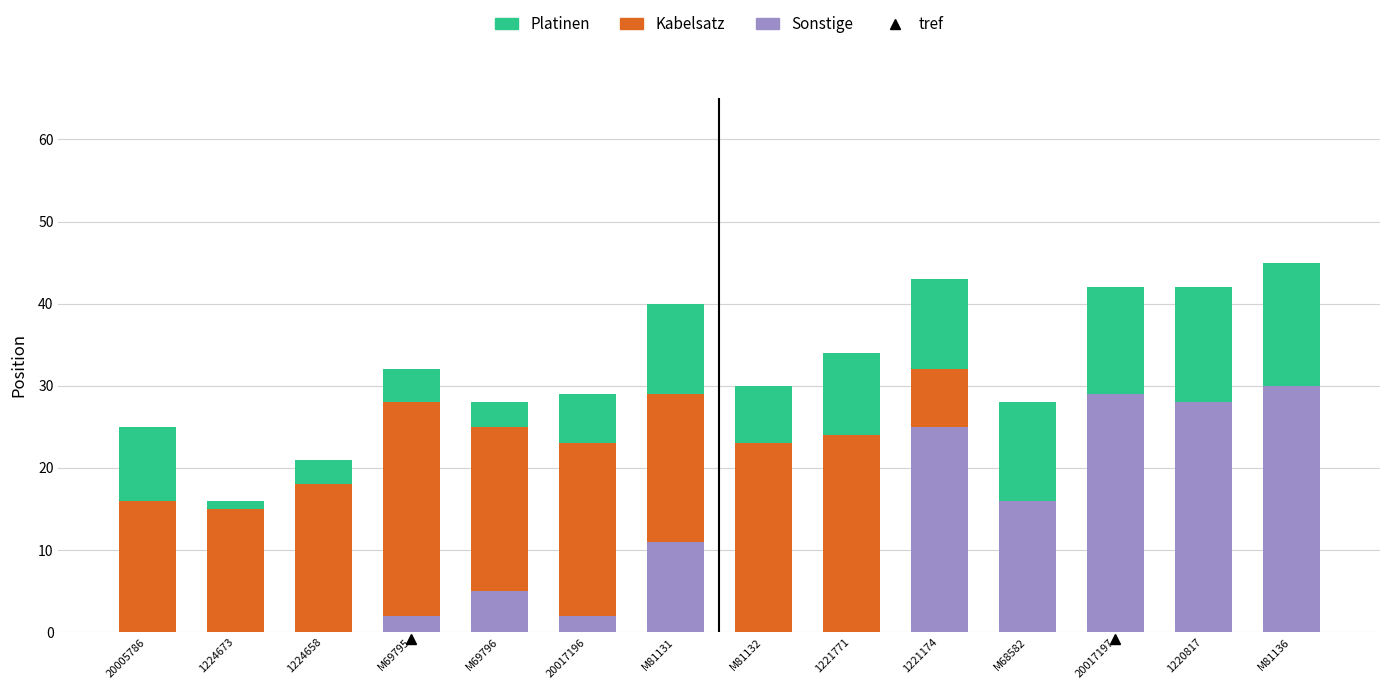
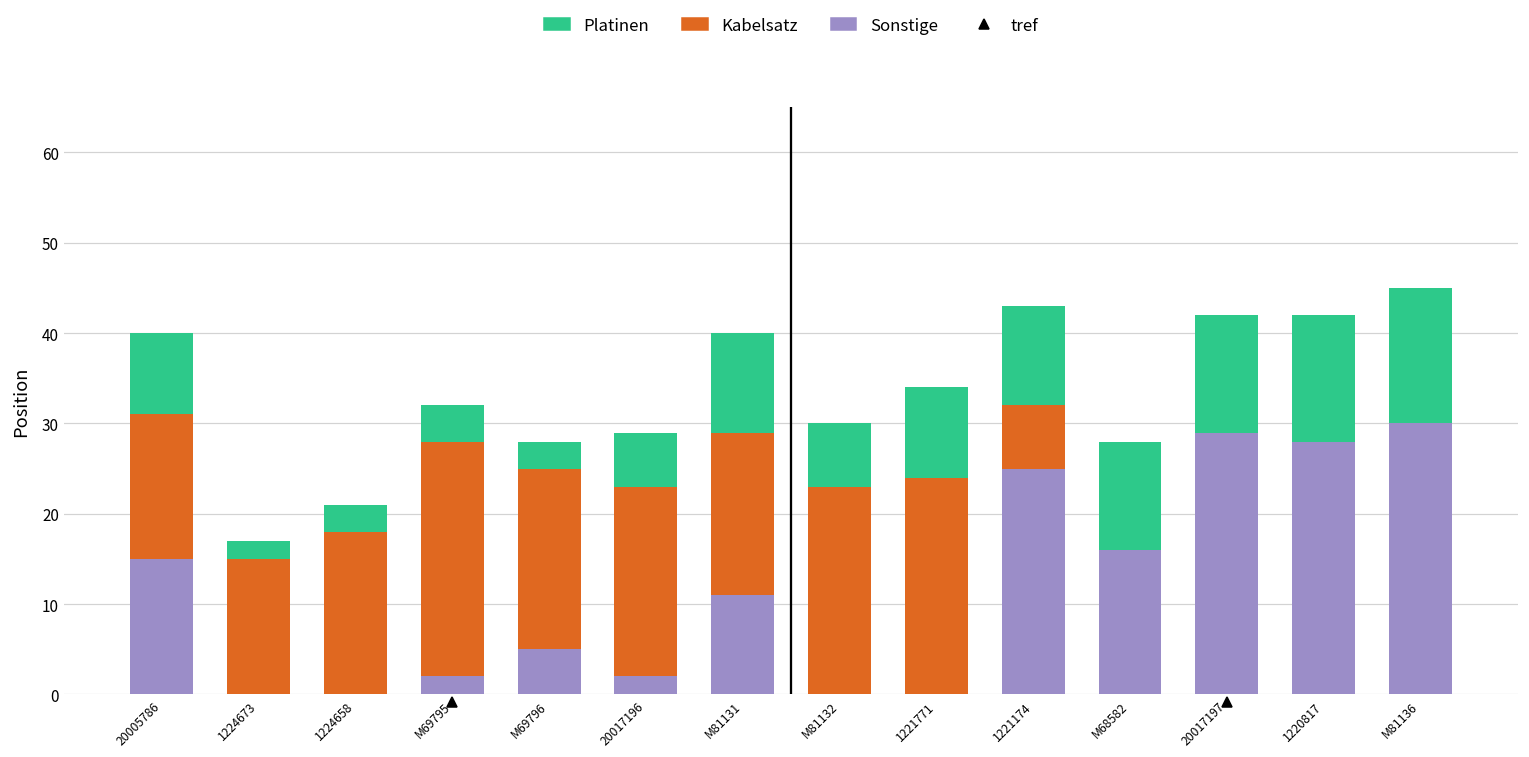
  {
    "Sonstige": {
-     "20005786": 0,
+     "20005786": 15,
      "1224673": 0,
      "1224658": 0,
      "M69795": 2,
      "M69796": 5,
      "20017196": 2,
      "M81131": 11,
      "M81132": 0,
      "1221771": 0,
      "1221174": 25,
      "M68582": 16,
      "20017197": 29,
      "1220817": 28,
      "M81136": 30
    },
    "Kabelsatz": {
      "20005786": 16,
      "1224673": 15,
      "1224658": 18,
      "M69795": 26,
      "M69796": 20,
      "20017196": 21,
      "M81131": 18,
      "M81132": 23,
      "1221771": 24,
      "1221174": 7,
      "M68582": 0,
      "20017197": 0,
      "1220817": 0,
      "M81136": 0
    },
    "Platinen": {
      "20005786": 9,
-     "1224673": 1,
+     "1224673": 2,
      "1224658": 3,
      "M69795": 4,
      "M69796": 3,
      "20017196": 6,
      "M81131": 11,
      "M81132": 7,
      "1221771": 10,
      "1221174": 11,
      "M68582": 12,
      "20017197": 13,
      "1220817": 14,
      "M81136": 15
    }
  }
